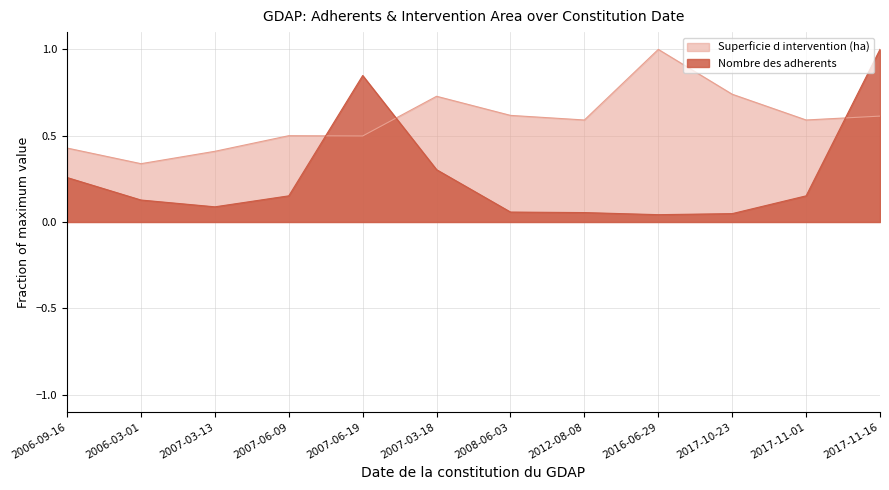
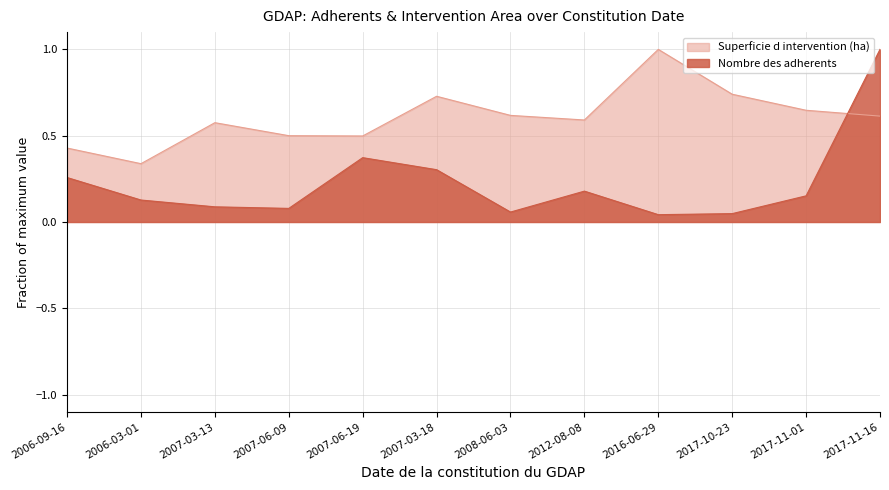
  {
    "Superficie d intervention (ha)": {
      "2006-09-16": 0.43,
      "2006-03-01": 0.34,
-     "2007-03-13": 0.41,
+     "2007-03-13": 0.58,
      "2007-06-09": 0.50,
      "2007-06-19": 0.50,
      "2007-03-18": 0.73,
      "2008-06-03": 0.62,
      "2012-08-08": 0.59,
      "2016-06-29": 1.00,
      "2017-10-23": 0.74,
-     "2017-11-01": 0.59,
+     "2017-11-01": 0.65,
      "2017-11-16": 0.61
    },
    "Nombre des adherents": {
      "2006-09-16": 0.26,
      "2006-03-01": 0.13,
      "2007-03-13": 0.09,
-     "2007-06-09": 0.15,
-     "2007-06-19": 0.85,
+     "2007-06-09": 0.08,
+     "2007-06-19": 0.37,
      "2007-03-18": 0.30,
      "2008-06-03": 0.06,
-     "2012-08-08": 0.05,
+     "2012-08-08": 0.18,
      "2016-06-29": 0.04,
      "2017-10-23": 0.05,
      "2017-11-01": 0.15,
      "2017-11-16": 1.00
    }
  }
